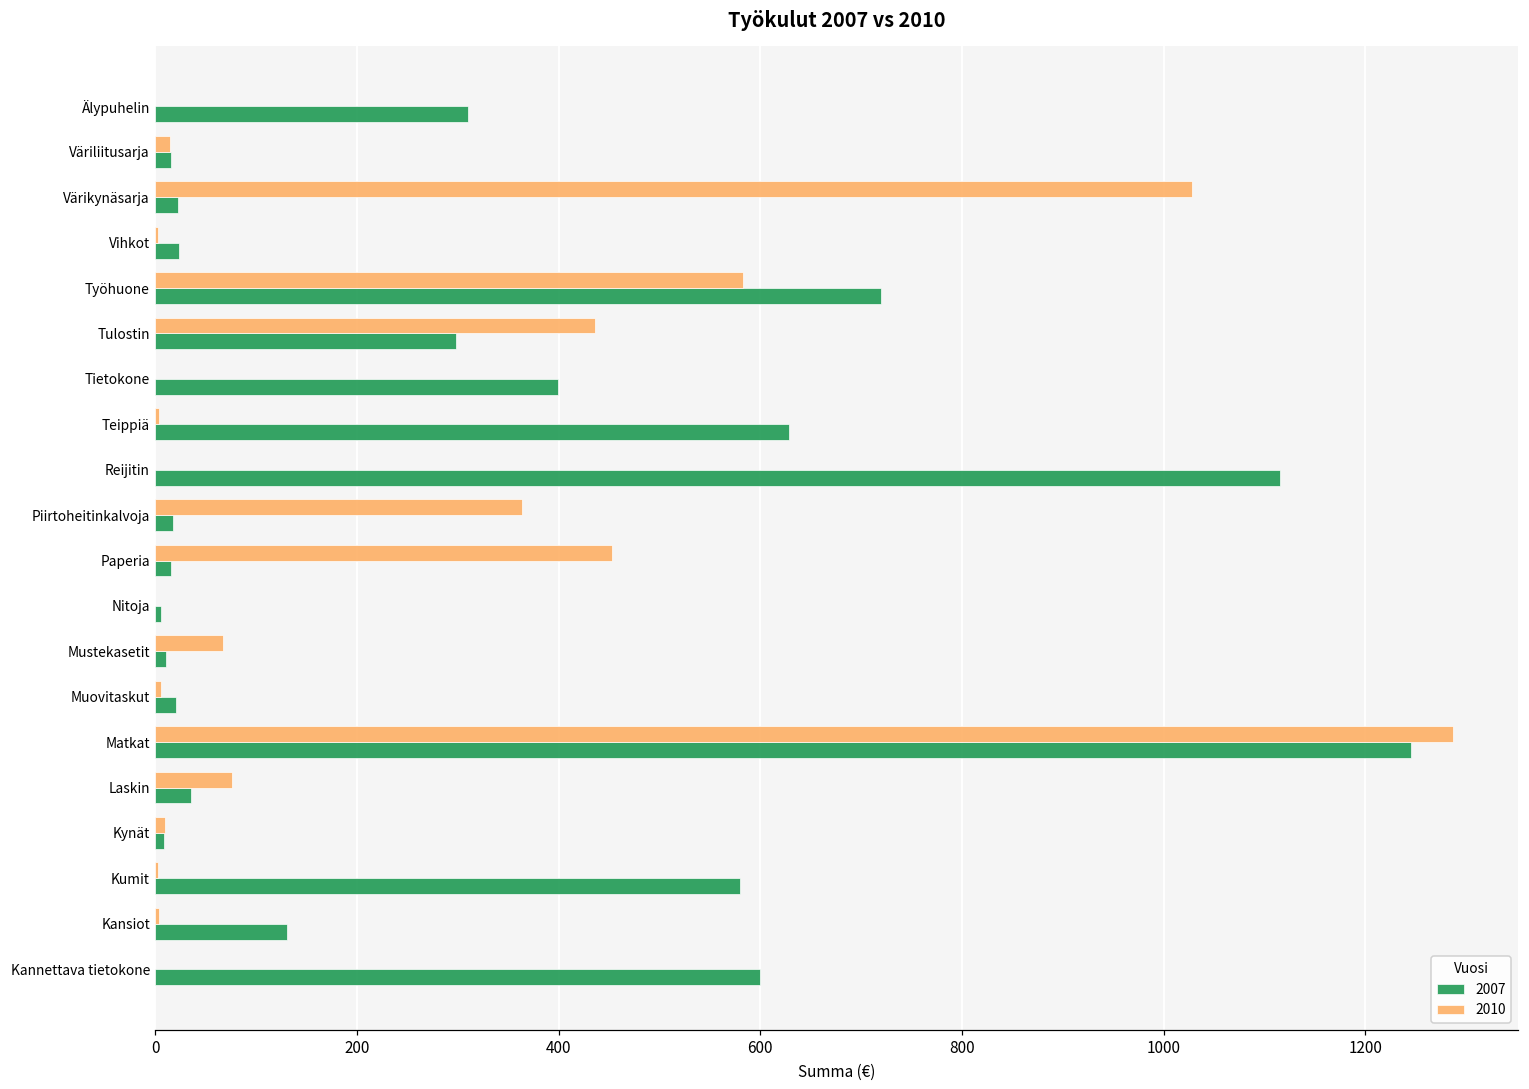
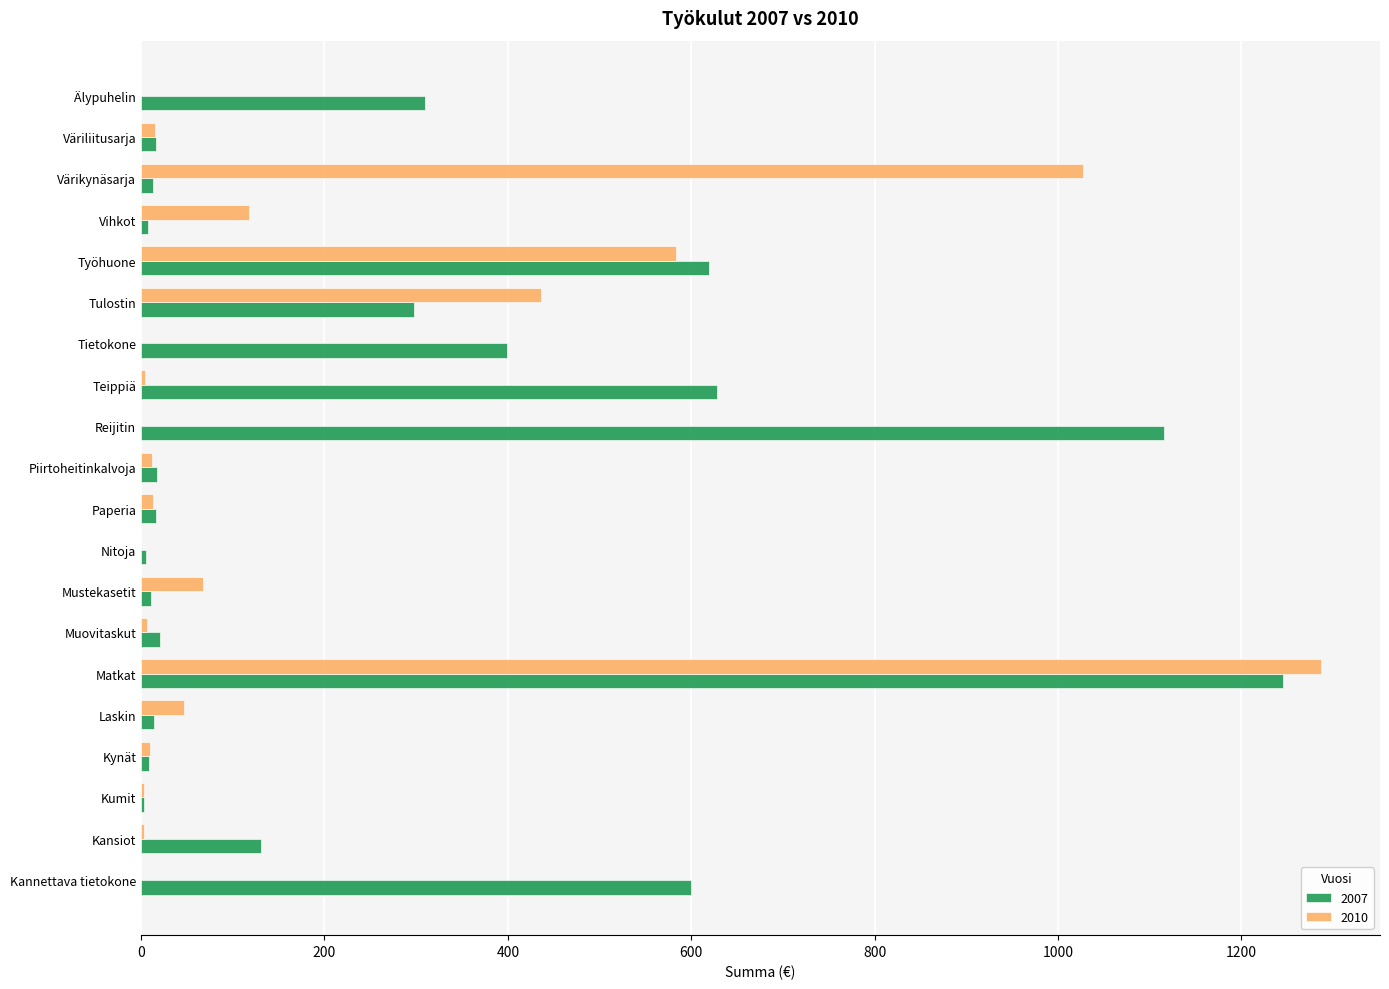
  {
    "2007": {
      "Älypuhelin": 310,
      "Väriliitusarja": 20,
-     "Värikynäsarja": 20,
-     "Vihkot": 20,
-     "Työhuone": 720,
+     "Värikynäsarja": 10,
+     "Vihkot": 10,
+     "Työhuone": 620,
      "Tulostin": 300,
      "Tietokone": 400,
      "Teippiä": 630,
      "Reijitin": 1120,
      "Piirtoheitinkalvoja": 20,
      "Paperia": 20,
      "Nitoja": 10,
      "Mustekasetit": 10,
      "Muovitaskut": 20,
      "Matkat": 1250,
-     "Laskin": 40,
+     "Laskin": 10,
      "Kynät": 10,
-     "Kumit": 580,
+     "Kumit": 0,
      "Kansiot": 130,
      "Kannettava tietokone": 600
    },
    "2010": {
      "Älypuhelin": 0,
      "Väriliitusarja": 10,
      "Värikynäsarja": 1030,
-     "Vihkot": 0,
+     "Vihkot": 120,
      "Työhuone": 580,
      "Tulostin": 440,
      "Tietokone": 0,
      "Teippiä": 0,
      "Reijitin": 0,
-     "Piirtoheitinkalvoja": 360,
-     "Paperia": 450,
+     "Piirtoheitinkalvoja": 10,
+     "Paperia": 10,
      "Nitoja": 0,
      "Mustekasetit": 70,
      "Muovitaskut": 10,
      "Matkat": 1290,
-     "Laskin": 80,
+     "Laskin": 50,
      "Kynät": 10,
      "Kumit": 0,
      "Kansiot": 0,
      "Kannettava tietokone": 0
    }
  }
